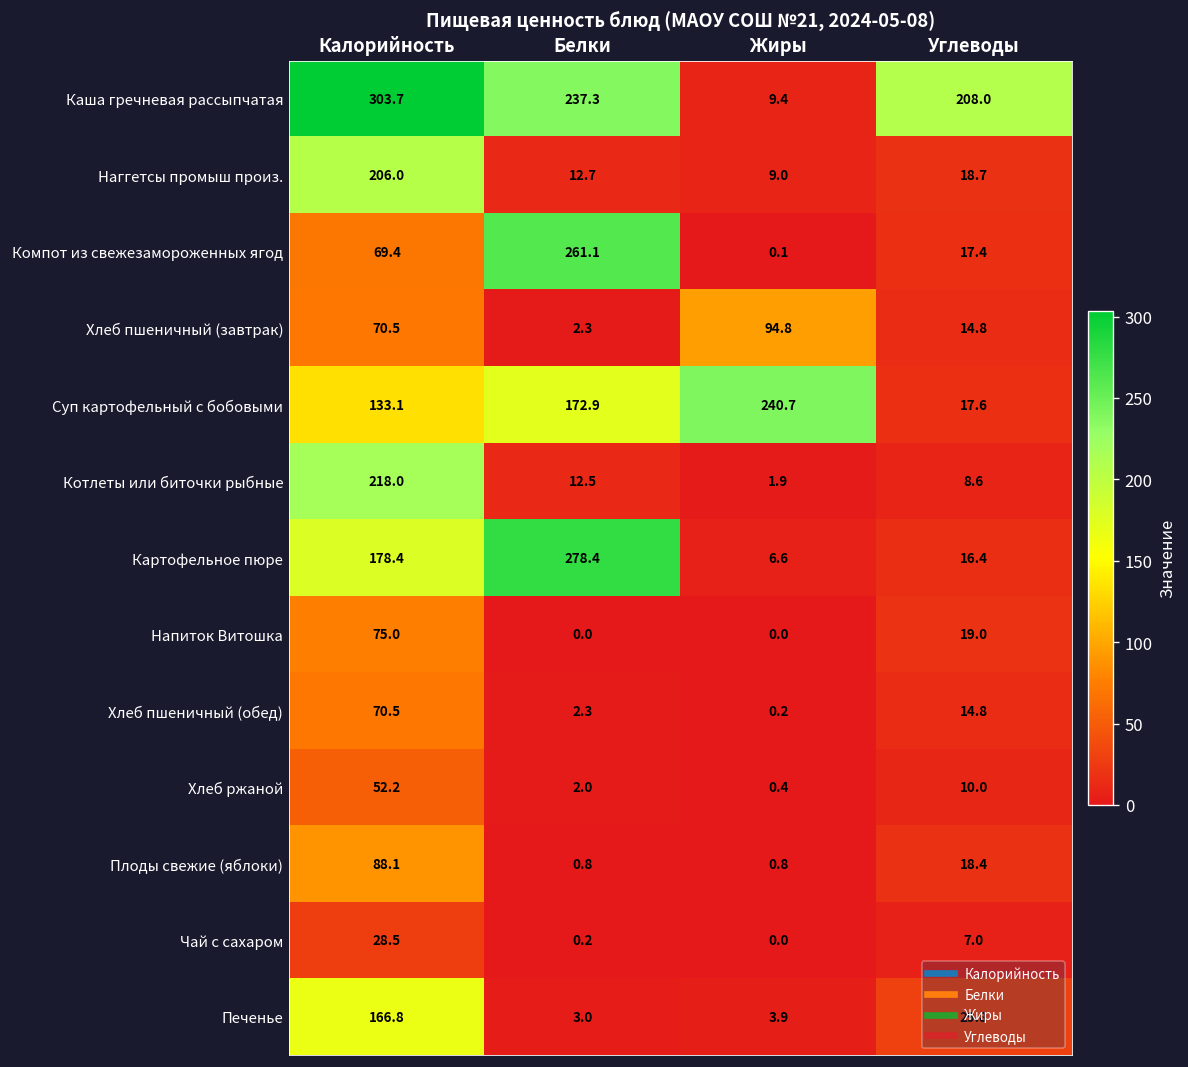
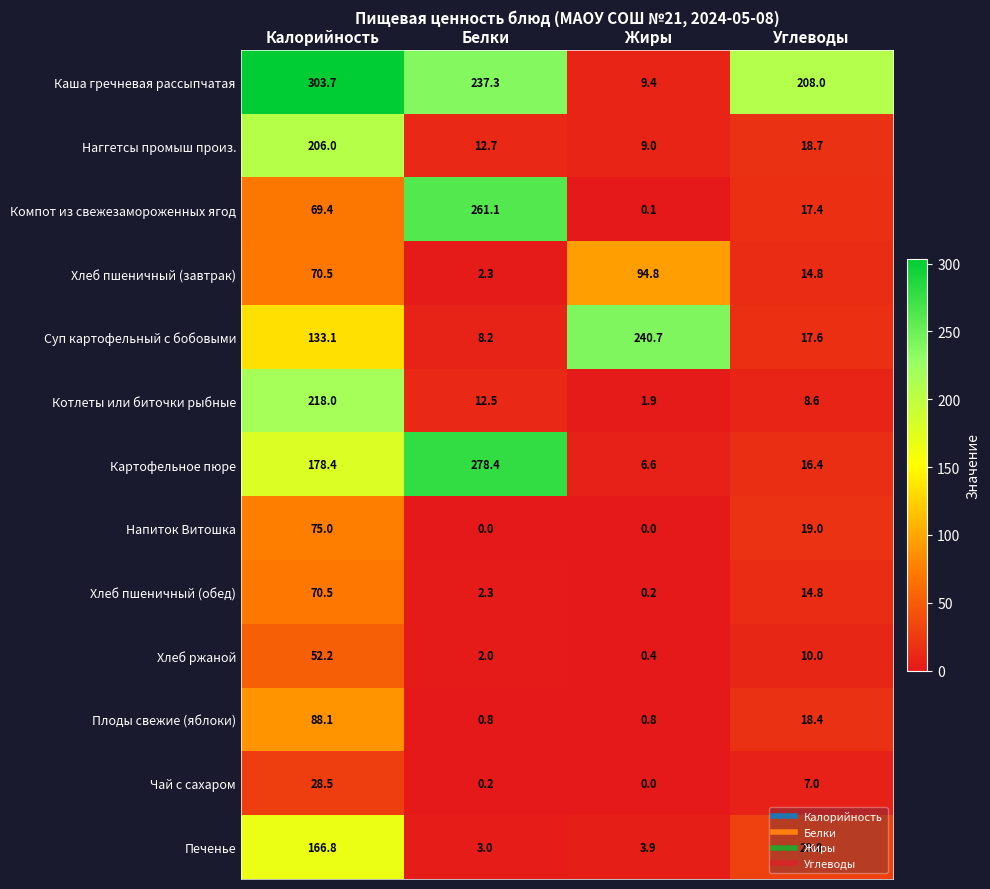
  {
    "Каша гречневая рассыпчатая": {
      "Калорийность": 303.7,
      "Белки": 237.3,
      "Жиры": 9.4,
      "Углеводы": 208.0
    },
    "Наггетсы промыш произ.": {
      "Калорийность": 206.0,
      "Белки": 12.7,
      "Жиры": 9.0,
      "Углеводы": 18.7
    },
    "Компот из свежезамороженных ягод": {
      "Калорийность": 69.4,
      "Белки": 261.1,
      "Жиры": 0.1,
      "Углеводы": 17.4
    },
    "Хлеб пшеничный (завтрак)": {
      "Калорийность": 70.5,
      "Белки": 2.3,
      "Жиры": 94.8,
      "Углеводы": 14.8
    },
    "Суп картофельный с бобовыми": {
      "Калорийность": 133.1,
-     "Белки": 172.9,
+     "Белки": 8.2,
      "Жиры": 240.7,
      "Углеводы": 17.6
    },
    "Котлеты или биточки рыбные": {
      "Калорийность": 218.0,
      "Белки": 12.5,
      "Жиры": 1.9,
      "Углеводы": 8.6
    },
    "Картофельное пюре": {
      "Калорийность": 178.4,
      "Белки": 278.4,
      "Жиры": 6.6,
      "Углеводы": 16.4
    },
    "Напиток Витошка": {
      "Калорийность": 75.0,
      "Белки": 0.0,
      "Жиры": 0.0,
      "Углеводы": 19.0
    },
    "Хлеб пшеничный (обед)": {
      "Калорийность": 70.5,
      "Белки": 2.3,
      "Жиры": 0.2,
      "Углеводы": 14.8
    },
    "Хлеб ржаной": {
      "Калорийность": 52.2,
      "Белки": 2.0,
      "Жиры": 0.4,
      "Углеводы": 10.0
    },
    "Плоды свежие (яблоки)": {
      "Калорийность": 88.1,
      "Белки": 0.8,
      "Жиры": 0.8,
      "Углеводы": 18.4
    },
    "Чай с сахаром": {
      "Калорийность": 28.5,
      "Белки": 0.2,
      "Жиры": 0.0,
      "Углеводы": 7.0
    },
    "Печенье": {
      "Калорийность": 166.8,
      "Белки": 3.0,
      "Жиры": 3.9
    }
  }
